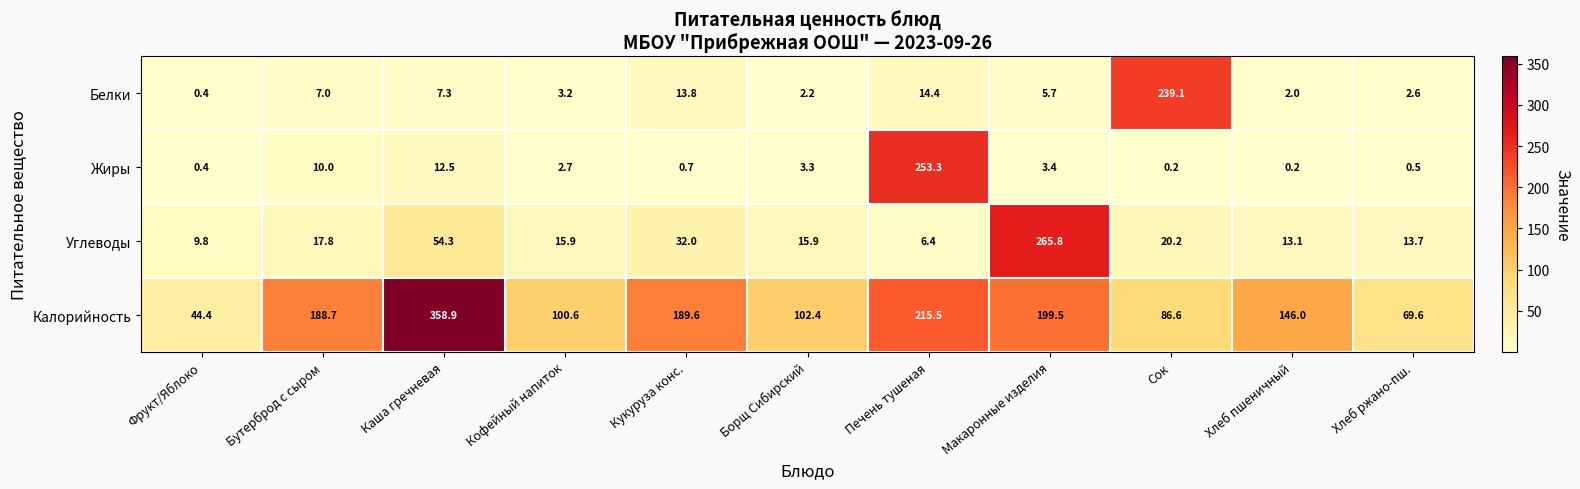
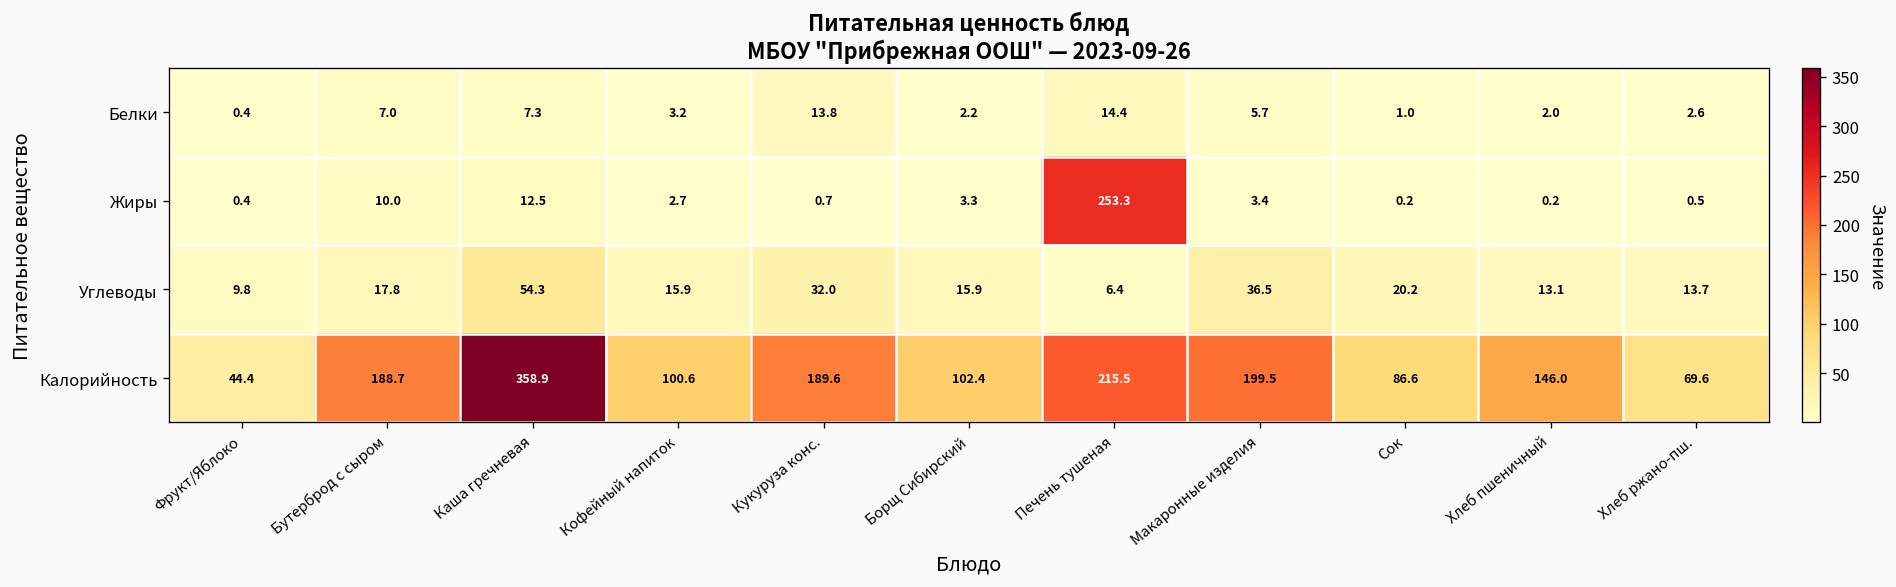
  {
    "Белки": {
      "Фрукт/Яблоко": 0.4,
      "Бутерброд с сыром": 7.0,
      "Каша гречневая": 7.3,
      "Кофейный напиток": 3.2,
      "Кукуруза конс.": 13.8,
      "Борщ Сибирский": 2.2,
      "Печень тушеная": 14.4,
      "Макаронные изделия": 5.7,
-     "Сок": 239.1,
+     "Сок": 1.0,
      "Хлеб пшеничный": 2.0,
      "Хлеб ржано-пш.": 2.6
    },
    "Жиры": {
      "Фрукт/Яблоко": 0.4,
      "Бутерброд с сыром": 10.0,
      "Каша гречневая": 12.5,
      "Кофейный напиток": 2.7,
      "Кукуруза конс.": 0.7,
      "Борщ Сибирский": 3.3,
      "Печень тушеная": 253.3,
      "Макаронные изделия": 3.4,
      "Сок": 0.2,
      "Хлеб пшеничный": 0.2,
      "Хлеб ржано-пш.": 0.5
    },
    "Углеводы": {
      "Фрукт/Яблоко": 9.8,
      "Бутерброд с сыром": 17.8,
      "Каша гречневая": 54.3,
      "Кофейный напиток": 15.9,
      "Кукуруза конс.": 32.0,
      "Борщ Сибирский": 15.9,
      "Печень тушеная": 6.4,
-     "Макаронные изделия": 265.8,
+     "Макаронные изделия": 36.5,
      "Сок": 20.2,
      "Хлеб пшеничный": 13.1,
      "Хлеб ржано-пш.": 13.7
    },
    "Калорийность": {
      "Фрукт/Яблоко": 44.4,
      "Бутерброд с сыром": 188.7,
      "Каша гречневая": 358.9,
      "Кофейный напиток": 100.6,
      "Кукуруза конс.": 189.6,
      "Борщ Сибирский": 102.4,
      "Печень тушеная": 215.5,
      "Макаронные изделия": 199.5,
      "Сок": 86.6,
      "Хлеб пшеничный": 146.0,
      "Хлеб ржано-пш.": 69.6
    }
  }
